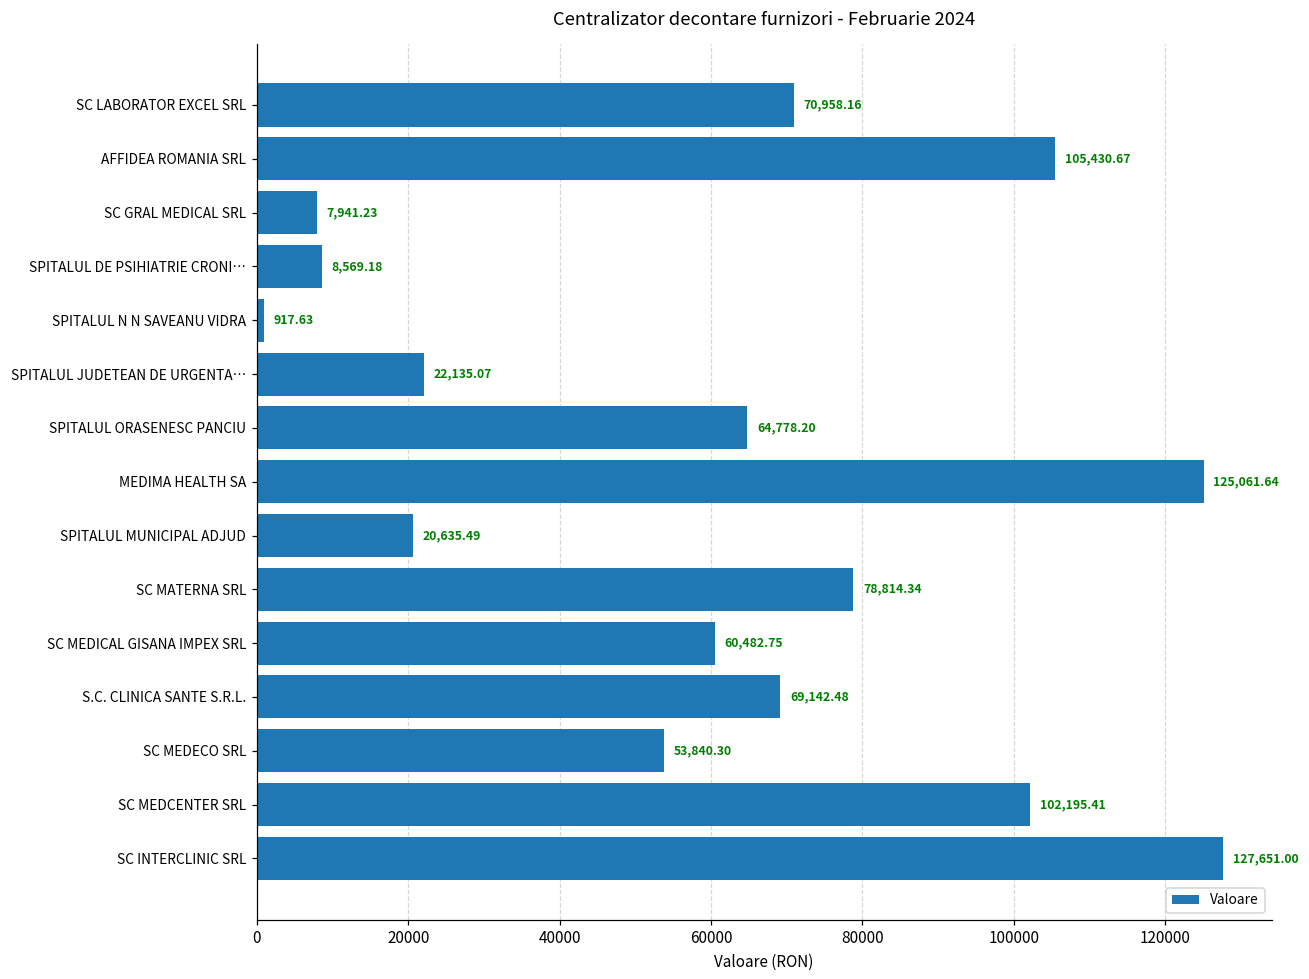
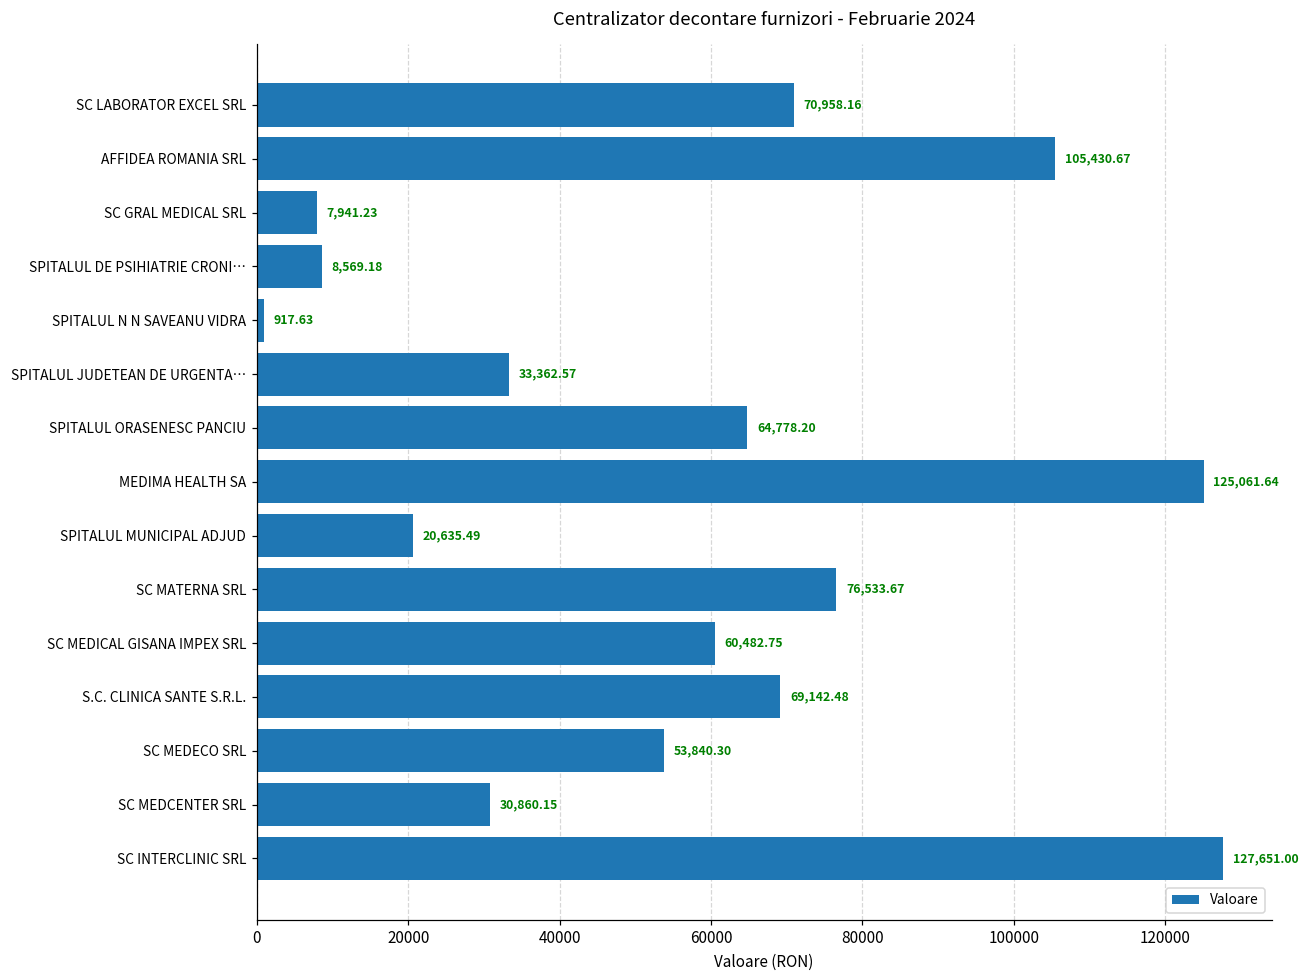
  {
    "SC LABORATOR EXCEL SRL": "70,958.16",
    "AFFIDEA ROMANIA SRL": "105,430.67",
    "SC GRAL MEDICAL SRL": "7,941.23",
    "SPITALUL DE PSIHIATRIE CRONI…": "8,569.18",
    "SPITALUL N N SAVEANU VIDRA": "917.63",
-   "SPITALUL JUDETEAN DE URGENTA…": "22,135.07",
+   "SPITALUL JUDETEAN DE URGENTA…": "33,362.57",
    "SPITALUL ORASENESC PANCIU": "64,778.20",
    "MEDIMA HEALTH SA": "125,061.64",
    "SPITALUL MUNICIPAL ADJUD": "20,635.49",
-   "SC MATERNA SRL": "78,814.34",
+   "SC MATERNA SRL": "76,533.67",
    "SC MEDICAL GISANA IMPEX SRL": "60,482.75",
    "S.C. CLINICA SANTE S.R.L.": "69,142.48",
    "SC MEDECO SRL": "53,840.30",
-   "SC MEDCENTER SRL": "102,195.41",
+   "SC MEDCENTER SRL": "30,860.15",
    "SC INTERCLINIC SRL": "127,651.00"
  }
